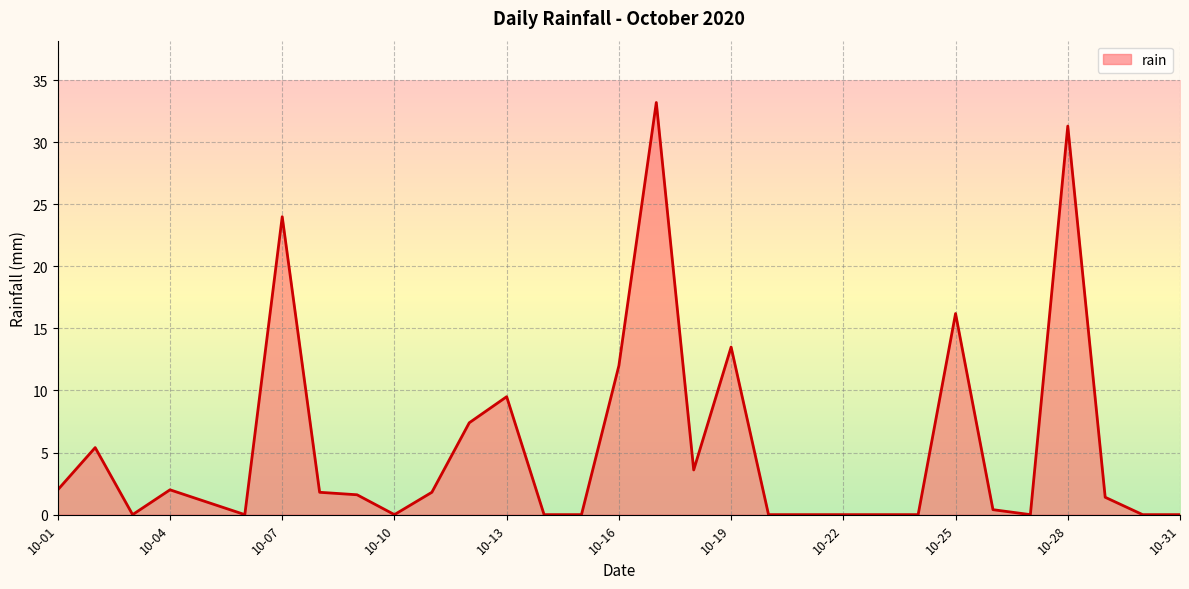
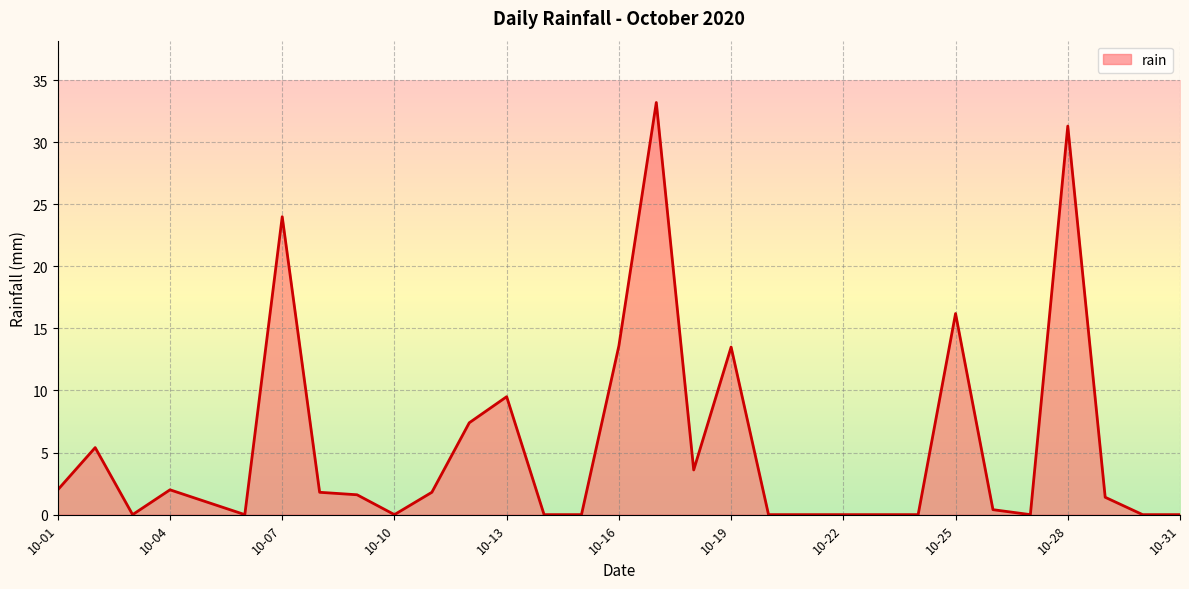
  {
    "10-01": 2.0,
    "10-04": 2.0,
    "10-07": 24.0,
    "10-10": 0.0,
    "10-13": 9.5,
-   "10-16": 12.0,
+   "10-16": 13.6,
    "10-19": 13.5,
    "10-22": 0.0,
    "10-25": 16.2,
    "10-28": 31.3,
    "10-31": 0.0
  }
